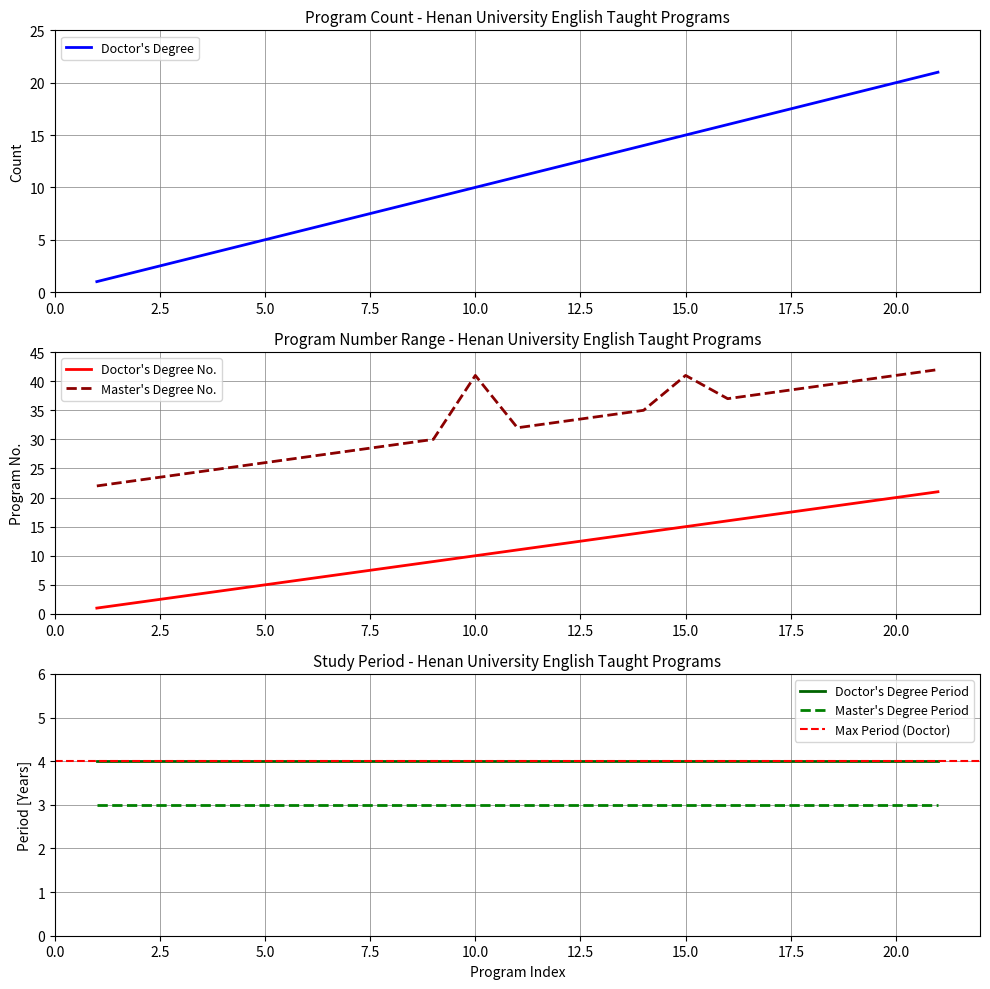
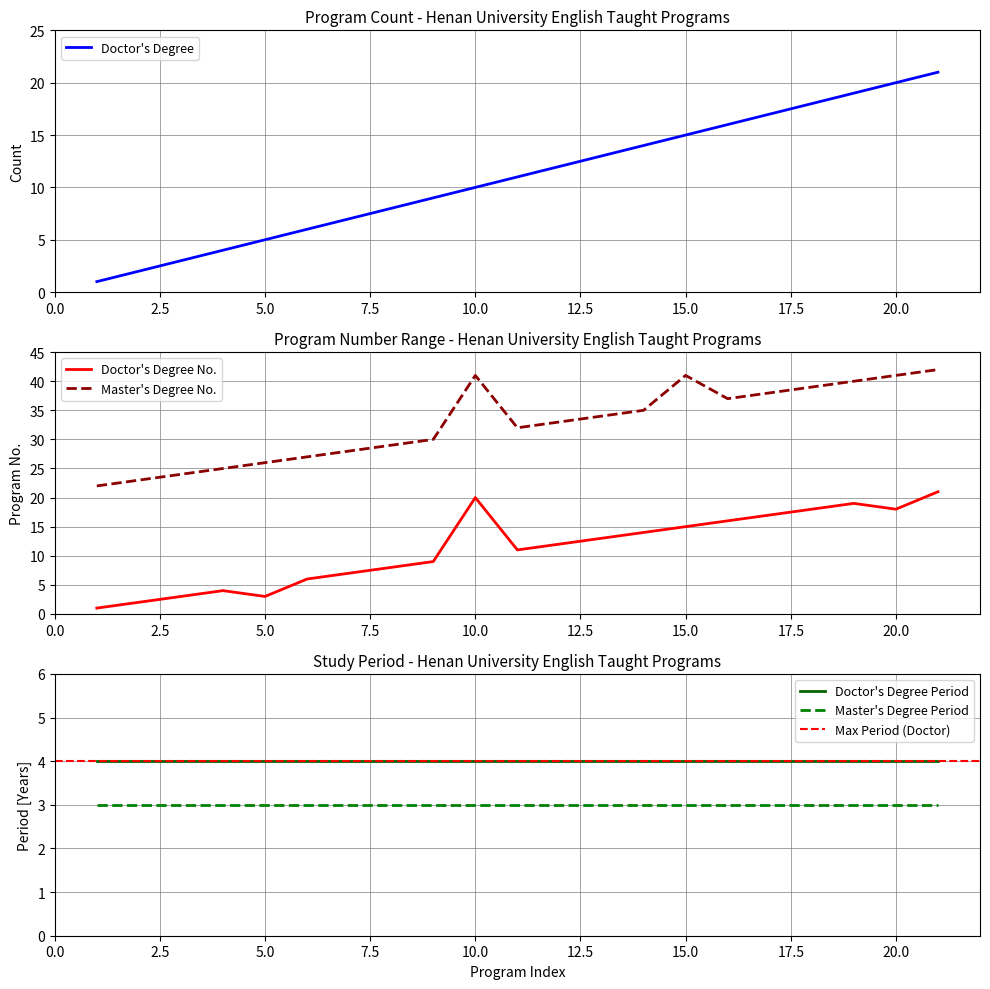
  {
    "Program Count - Henan University English Taught Programs": {
      "5.0": 5.0,
      "10.0": 10.0,
      "15.0": 15.0,
      "20.0": 20.0
    },
    "Program Number Range - Henan University English Taught Programs": {
      "Doctor's Degree No.": {
-       "5.0": 5,
-       "10.0": 10,
+       "5.0": 3,
+       "10.0": 20,
        "15.0": 15,
-       "20.0": 20
+       "20.0": 18
      },
      "Master's Degree No.": {
        "5.0": 26,
        "10.0": 41,
        "15.0": 41,
        "20.0": 41
      }
    }
  }
